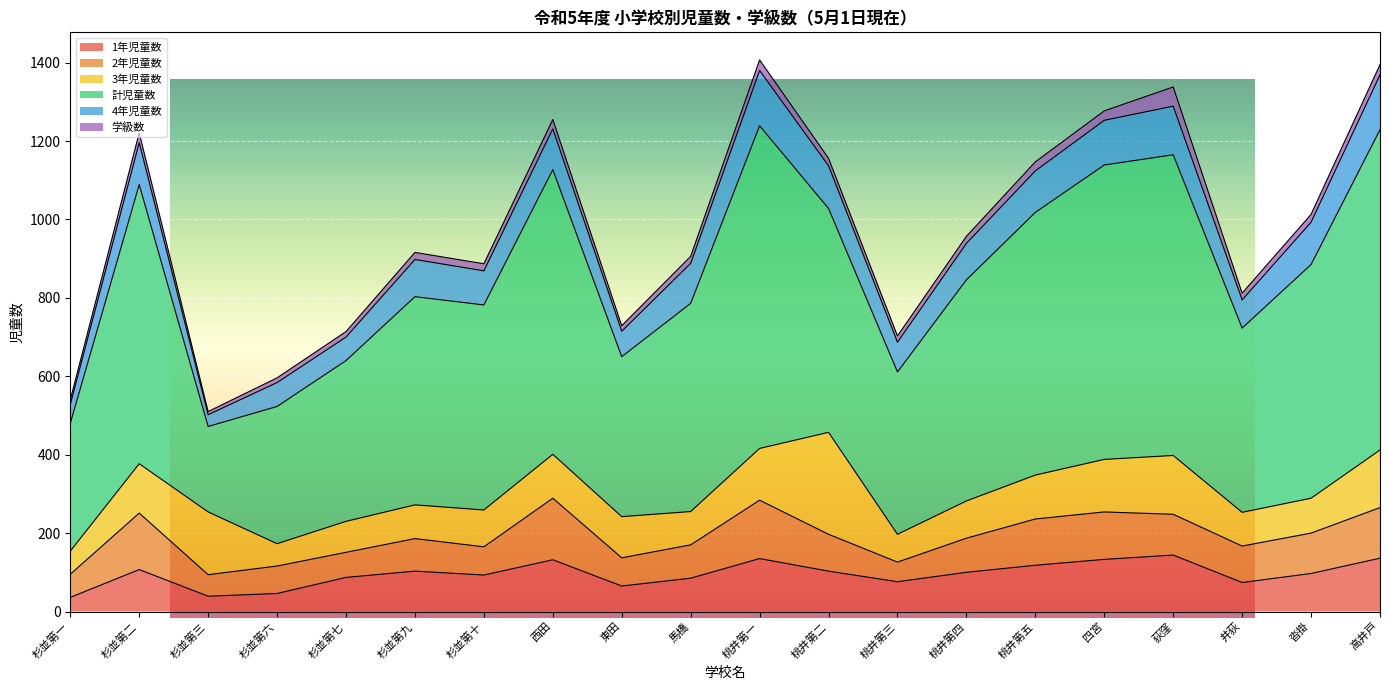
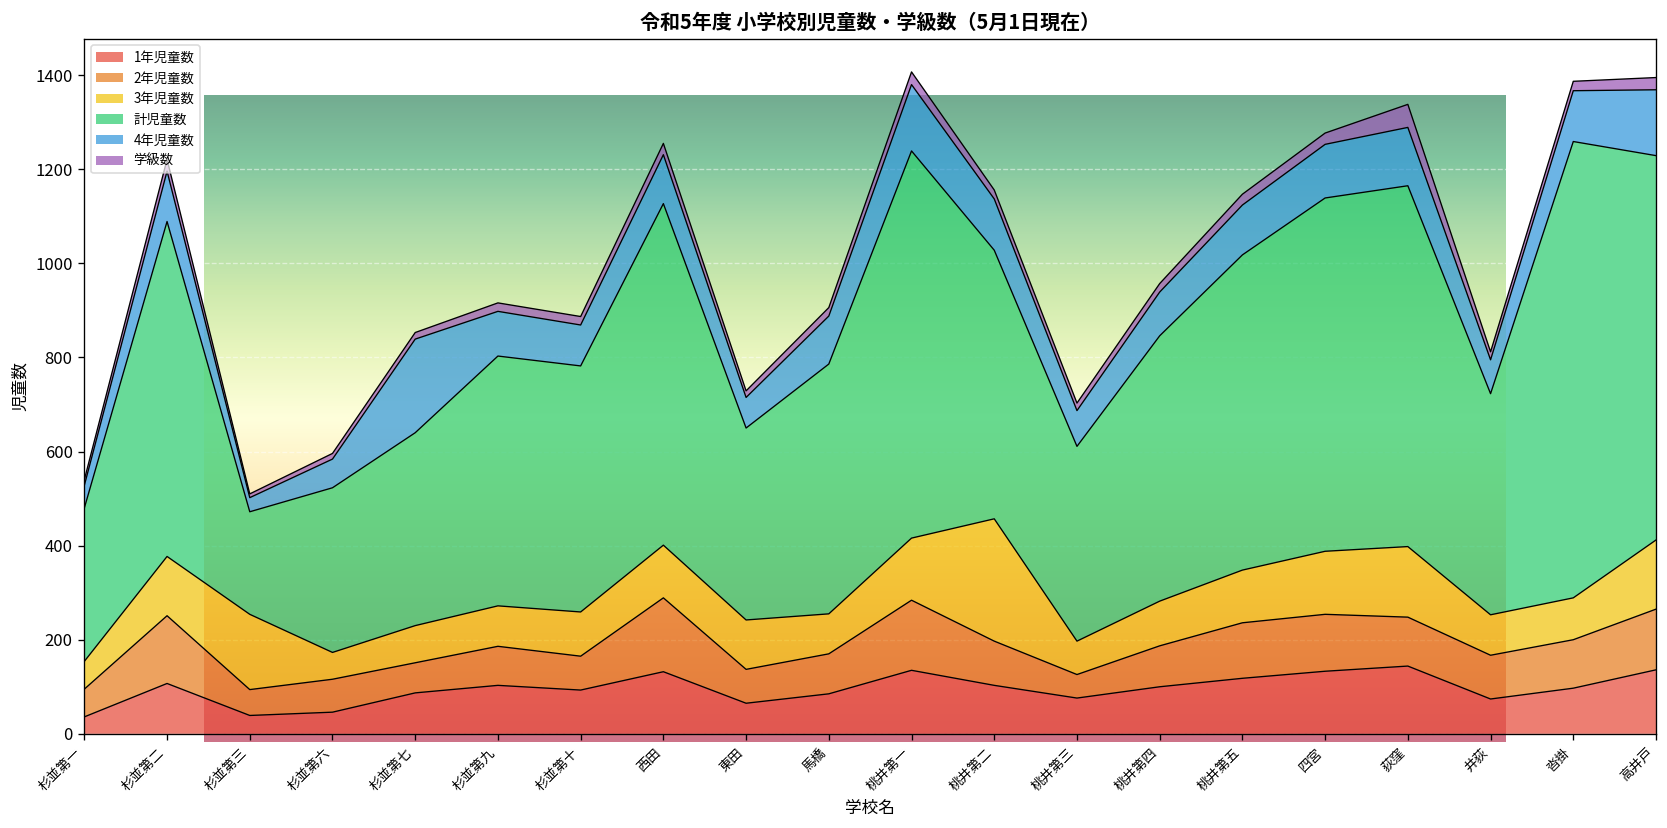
  {
    "令和5年度 小学校別児童数・学級数（5月1日現在）": {
      "3年児童数": {
        "杉並第一": 60,
        "杉並第二": 130,
        "杉並第三": 160,
        "杉並第六": 60,
        "杉並第七": 80,
        "杉並第九": 90,
        "杉並第十": 90,
        "西田": 110,
        "東田": 110,
        "馬橋": 90,
        "桃井第一": 130,
        "桃井第二": 260,
        "桃井第三": 70,
        "桃井第四": 100,
        "桃井第五": 110,
        "四宮": 130,
        "荻窪": 150,
        "井荻": 90,
        "沓掛": 90,
        "高井戸": 150
      },
      "計児童数": {
        "杉並第一": 330,
        "杉並第二": 710,
        "杉並第三": 220,
        "杉並第六": 350,
        "杉並第七": 410,
        "杉並第九": 530,
        "杉並第十": 520,
        "西田": 730,
        "東田": 410,
        "馬橋": 530,
        "桃井第一": 820,
        "桃井第二": 570,
        "桃井第三": 410,
        "桃井第四": 560,
        "桃井第五": 670,
        "四宮": 750,
        "荻窪": 770,
        "井荻": 470,
-       "沓掛": 600,
+       "沓掛": 970,
        "高井戸": 820
      },
      "4年児童数": {
        "杉並第一": 50,
        "杉並第二": 110,
        "杉並第三": 30,
        "杉並第六": 60,
-       "杉並第七": 60,
+       "杉並第七": 200,
        "杉並第九": 100,
        "杉並第十": 90,
        "西田": 100,
        "東田": 70,
        "馬橋": 100,
        "桃井第一": 140,
        "桃井第二": 110,
        "桃井第三": 80,
        "桃井第四": 90,
        "桃井第五": 110,
        "四宮": 110,
        "荻窪": 120,
        "井荻": 70,
        "沓掛": 110,
        "高井戸": 140
      },
      "学級数": {
        "杉並第一": 10,
        "杉並第三": 10,
        "杉並第六": 10,
        "杉並第七": 10,
        "杉並第九": 20,
        "杉並第十": 20,
        "西田": 20,
        "東田": 10,
        "馬橋": 20,
        "桃井第一": 30,
        "桃井第二": 20,
        "桃井第三": 20,
        "桃井第四": 20,
        "桃井第五": 20,
        "四宮": 20,
        "荻窪": 50,
        "井荻": 20,
        "沓掛": 20,
        "高井戸": 30
      }
    }
  }
